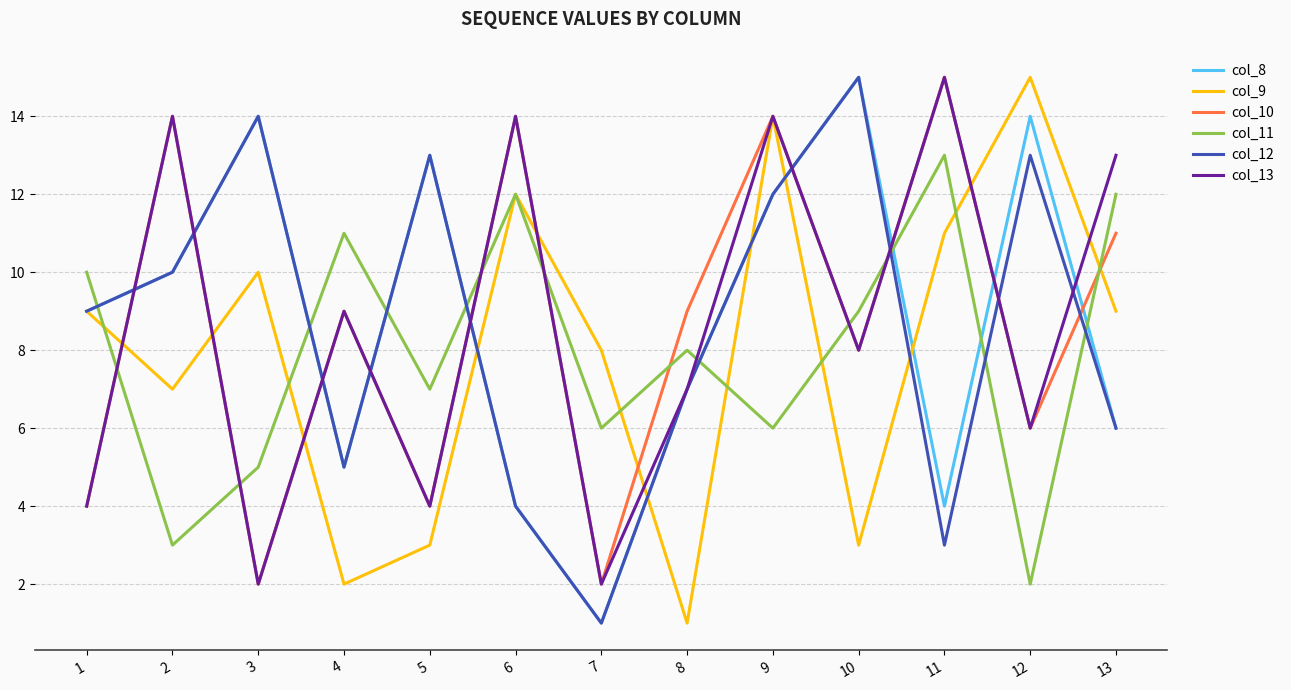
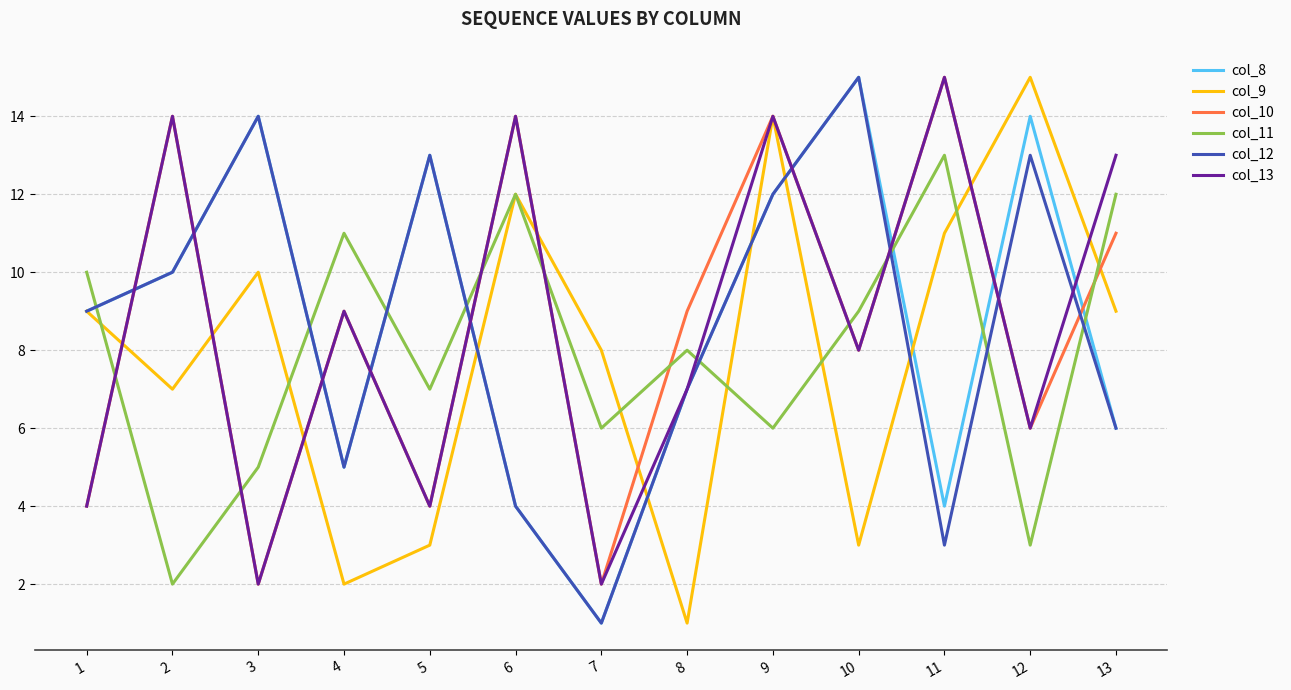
  {
    "col_8": {
      "11": 4,
      "12": 14
    },
    "col_9": {
      "2": 7,
      "3": 10,
      "4": 2,
      "5": 3,
      "7": 8,
      "8": 1,
      "10": 3,
      "11": 11,
      "12": 15,
      "13": 9
    },
    "col_10": {
      "8": 9,
      "13": 11
    },
    "col_11": {
      "1": 10,
-     "2": 3,
+     "2": 2,
      "3": 5,
      "4": 11,
      "5": 7,
      "7": 6,
      "8": 8,
      "9": 6,
      "10": 9,
      "11": 13,
-     "12": 2,
+     "12": 3,
      "13": 12
    },
    "col_12": {
      "11": 3,
      "12": 13
    },
    "col_13": {
      "13": 13
    }
  }
